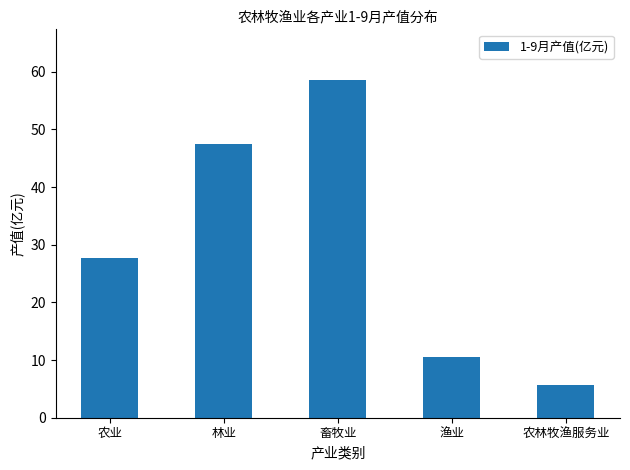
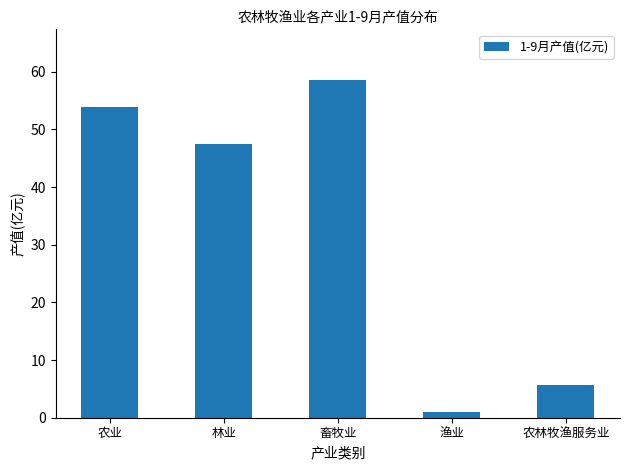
  {
-   "农业": 28,
+   "农业": 54,
    "林业": 47,
    "畜牧业": 59,
-   "渔业": 11,
+   "渔业": 1,
    "农林牧渔服务业": 6
  }
